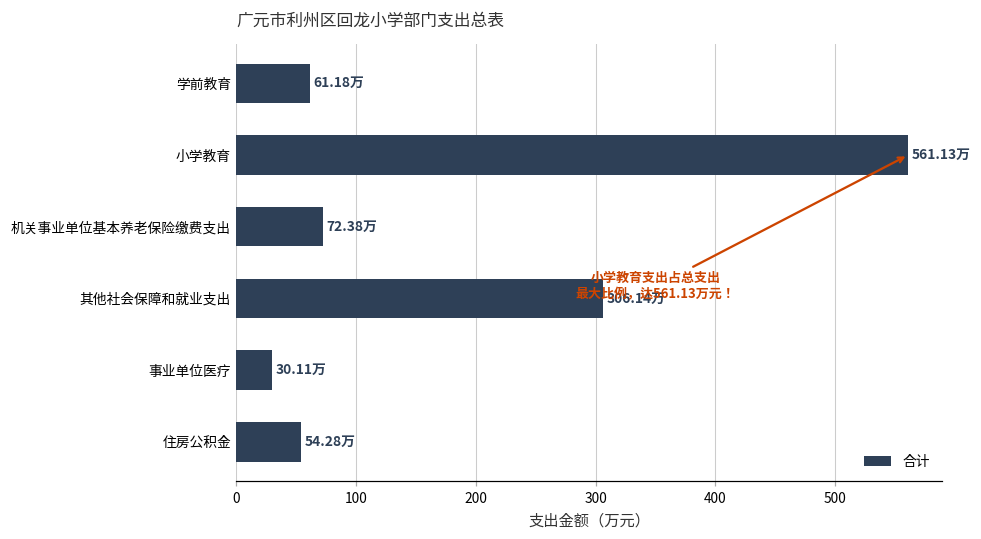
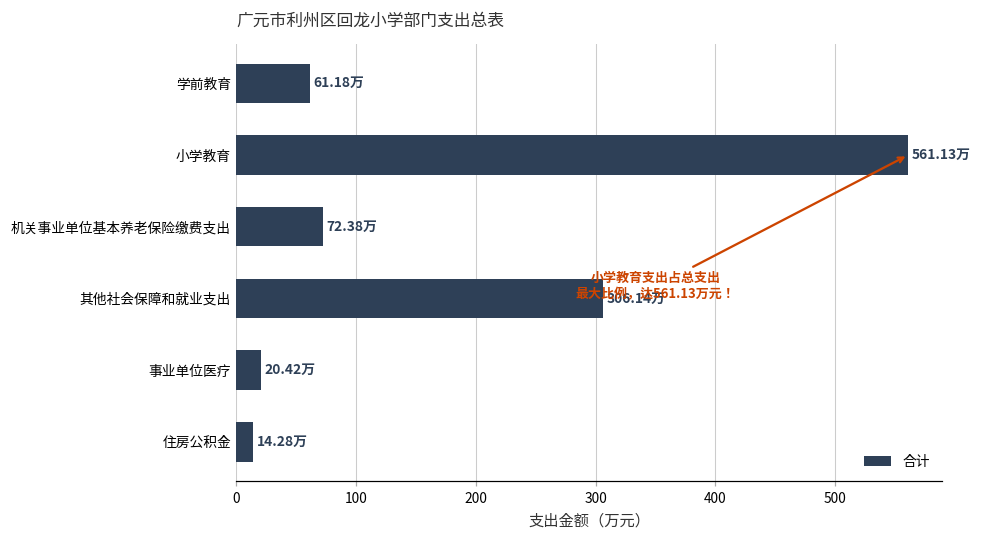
  {
    "学前教育": "61.18万",
    "小学教育": "561.13万",
    "机关事业单位基本养老保险缴费支出": "72.38万",
-   "事业单位医疗": "30.11万",
-   "住房公积金": "54.28万"
+   "事业单位医疗": "20.42万",
+   "住房公积金": "14.28万"
  }
